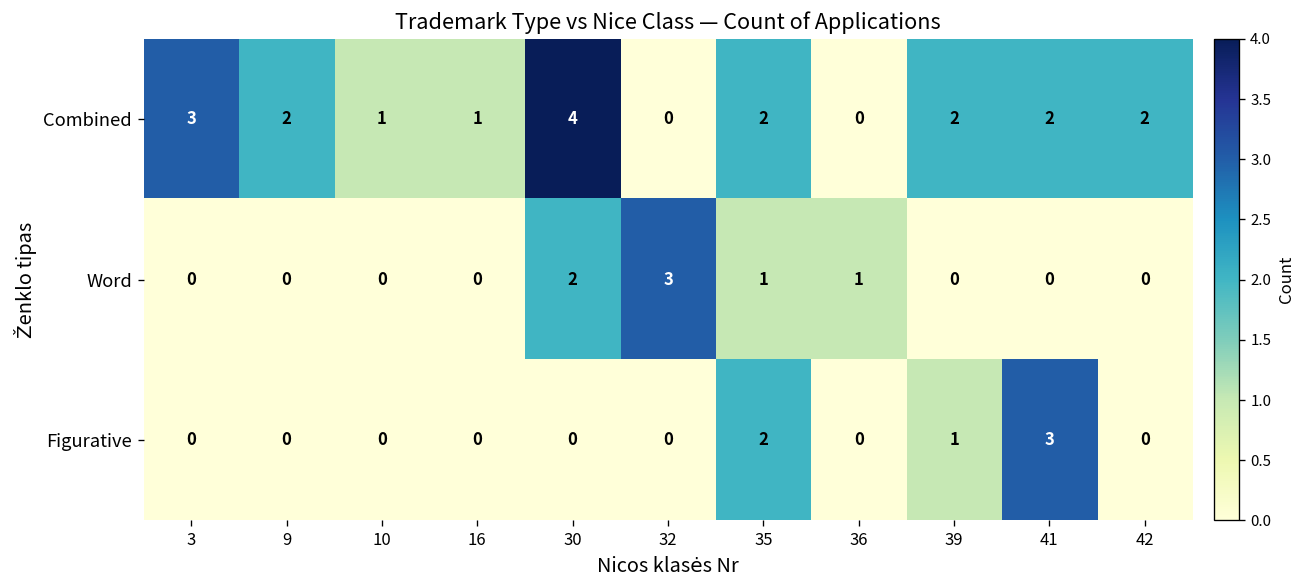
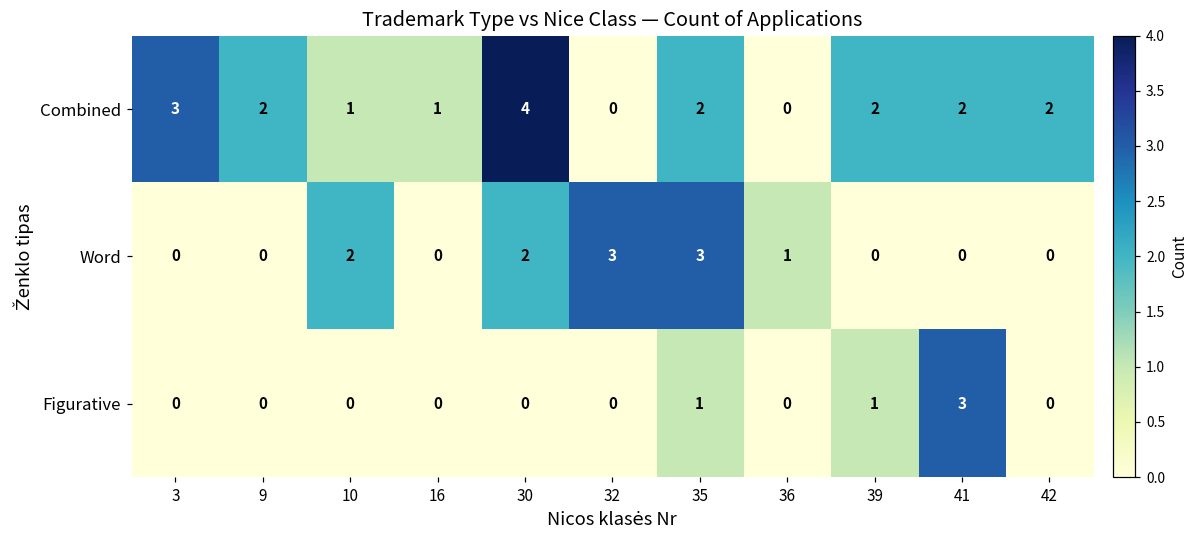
  {
    "Combined": {
      "3": 3,
      "9": 2,
      "10": 1,
      "16": 1,
      "30": 4,
      "32": 0,
      "35": 2,
      "36": 0,
      "39": 2,
      "41": 2,
      "42": 2
    },
    "Word": {
      "3": 0,
      "9": 0,
-     "10": 0,
+     "10": 2,
      "16": 0,
      "30": 2,
      "32": 3,
-     "35": 1,
+     "35": 3,
      "36": 1,
      "39": 0,
      "41": 0,
      "42": 0
    },
    "Figurative": {
      "3": 0,
      "9": 0,
      "10": 0,
      "16": 0,
      "30": 0,
      "32": 0,
-     "35": 2,
+     "35": 1,
      "36": 0,
      "39": 1,
      "41": 3,
      "42": 0
    }
  }
